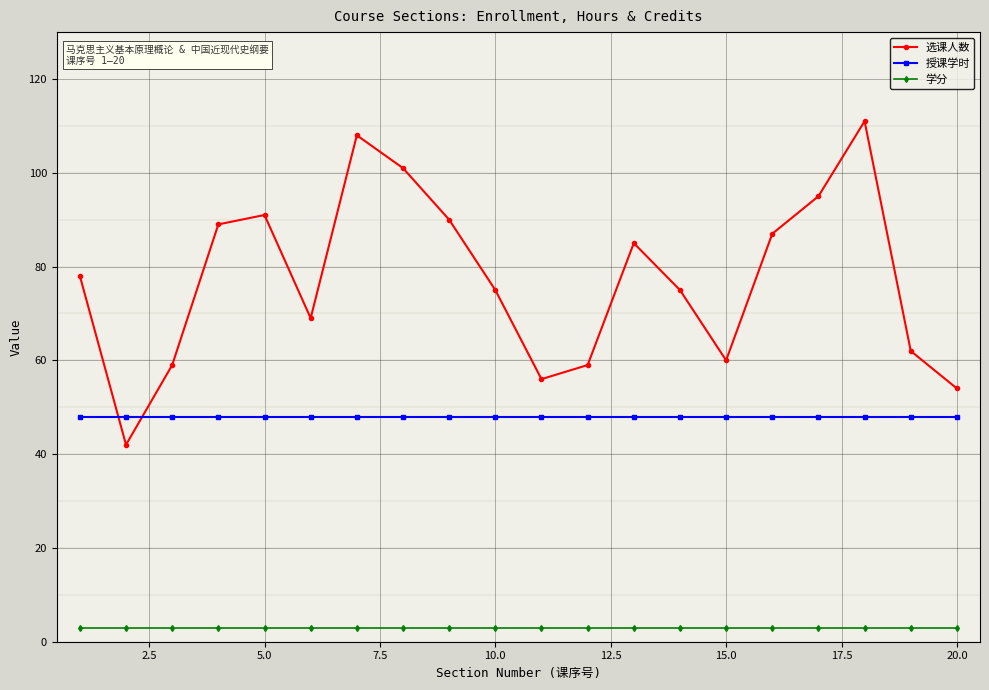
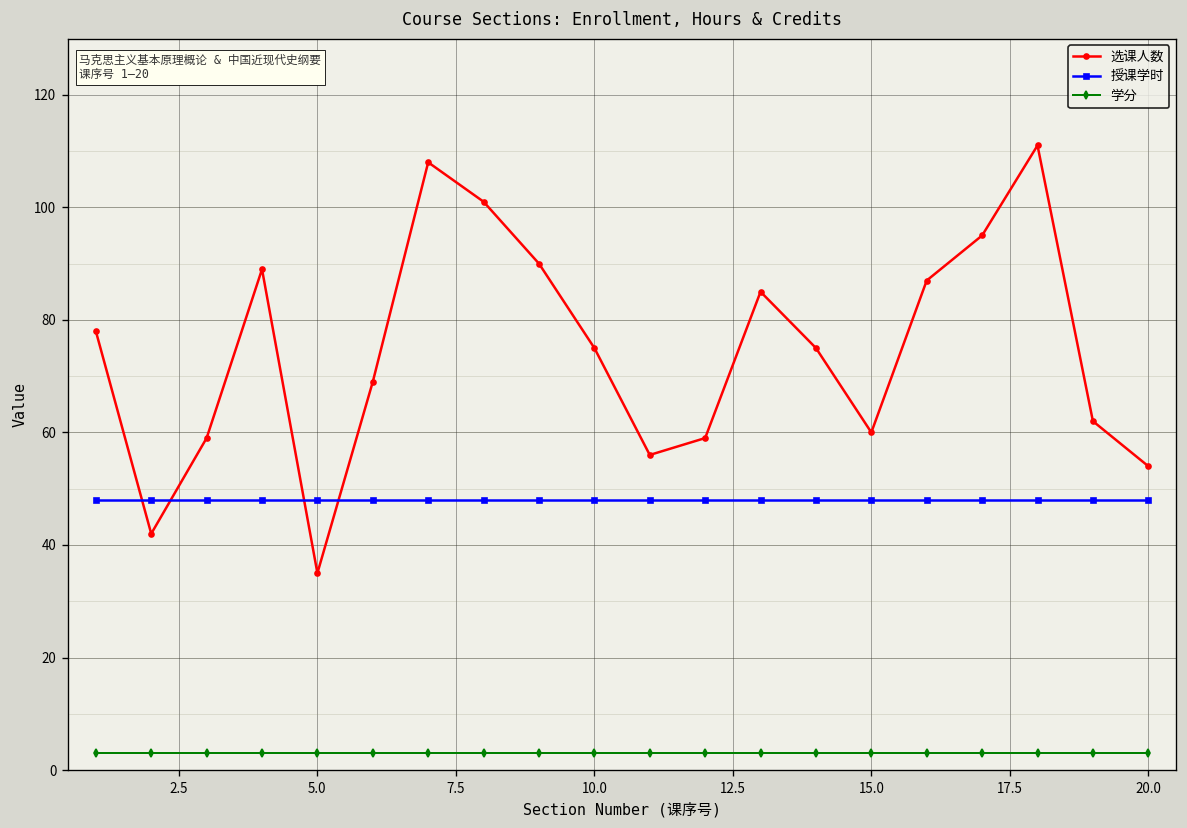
  {
    "选课人数": {
-     "5.0": 91,
+     "5.0": 35,
      "10.0": 75,
      "15.0": 60,
      "20.0": 54
    },
    "授课学时": {
      "5.0": 48,
      "10.0": 48,
      "15.0": 48,
      "20.0": 48
    },
    "学分": {
      "5.0": 3,
      "10.0": 3,
      "15.0": 3,
      "20.0": 3
    }
  }
